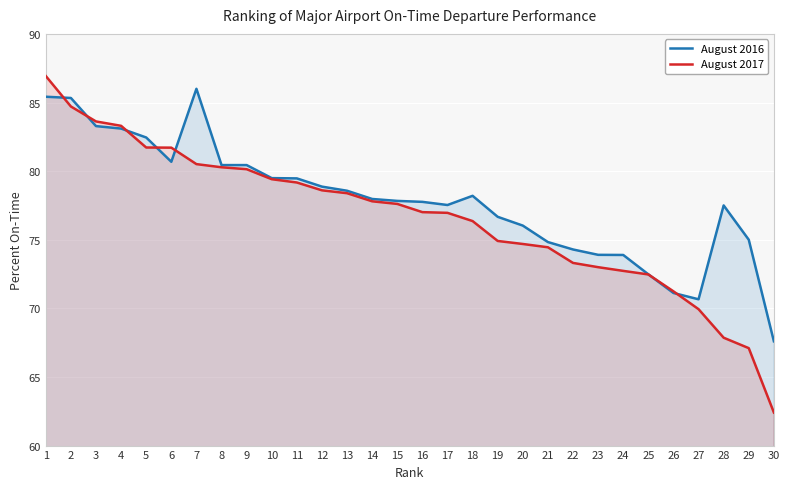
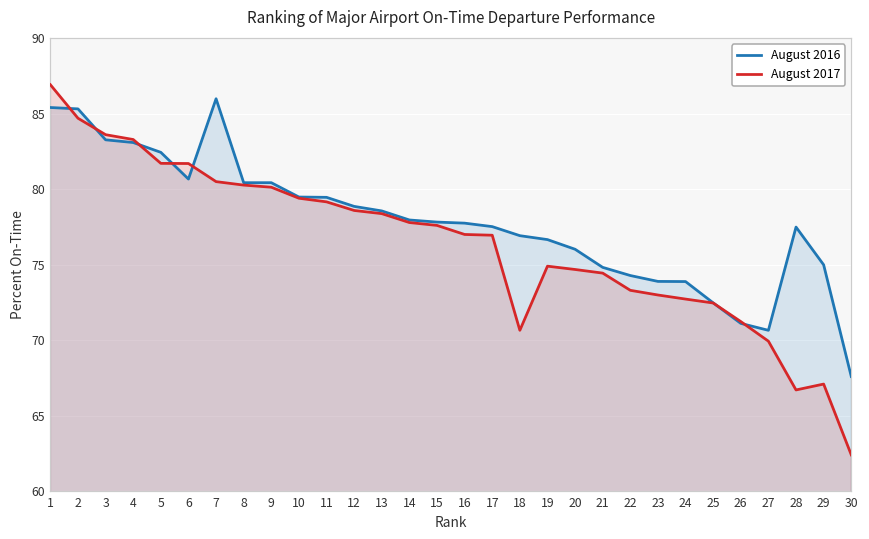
  {
    "August 2016": {
      "1": 85.4,
      "2": 85.3,
      "3": 83.3,
      "4": 83.1,
      "5": 82.5,
      "6": 80.7,
      "7": 86.0,
      "9": 80.4,
      "11": 79.5,
      "12": 78.9,
      "15": 77.8,
      "16": 77.8,
      "17": 77.5,
-     "18": 78.2,
+     "18": 76.9,
      "19": 76.7,
      "20": 76.0,
      "21": 74.8,
      "22": 74.3,
      "23": 73.9,
      "24": 73.9,
      "27": 70.7,
      "28": 77.5,
      "29": 75.0,
      "30": 67.6
    },
    "August 2017": {
      "1": 86.9,
      "2": 84.7,
      "3": 83.6,
      "4": 83.3,
      "5": 81.7,
      "6": 81.7,
      "7": 80.5,
      "9": 80.1,
      "11": 79.2,
      "12": 78.6,
      "15": 77.6,
      "16": 77.0,
      "17": 77.0,
-     "18": 76.4,
+     "18": 70.7,
      "19": 74.9,
      "20": 74.7,
      "21": 74.5,
      "22": 73.3,
      "23": 73.0,
      "24": 72.7,
      "27": 69.9,
-     "28": 67.9,
+     "28": 66.7,
      "29": 67.1,
      "30": 62.4
    }
  }
